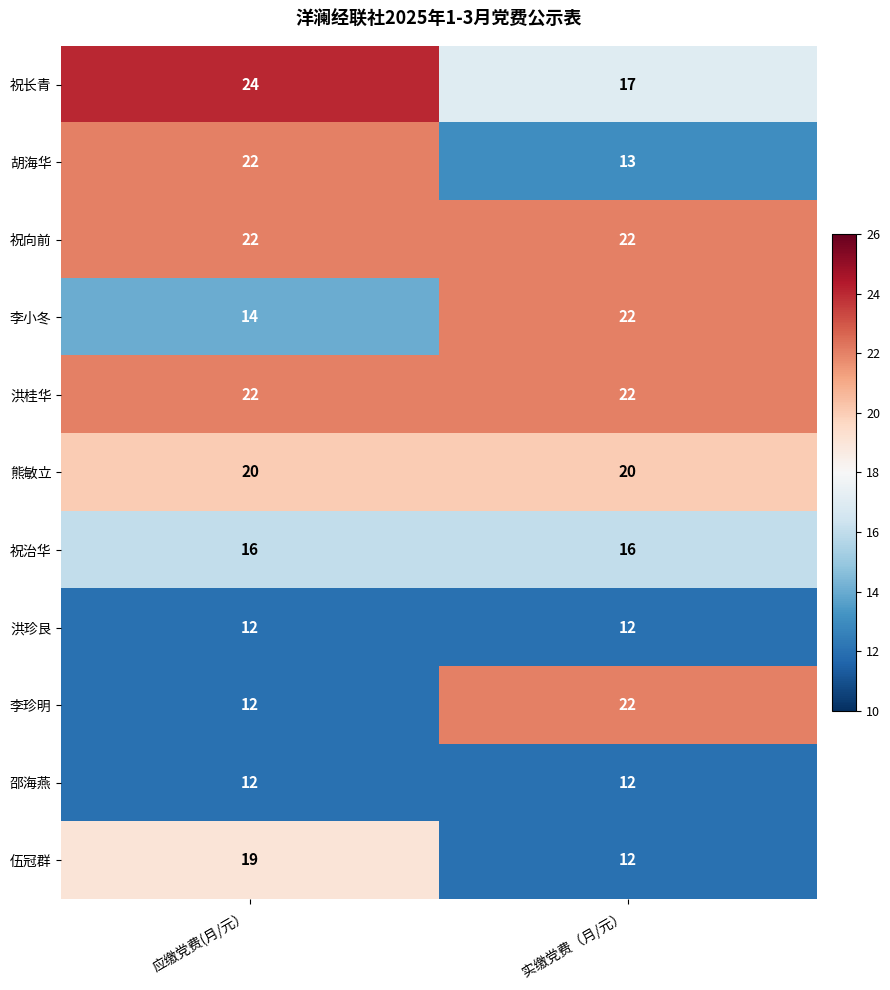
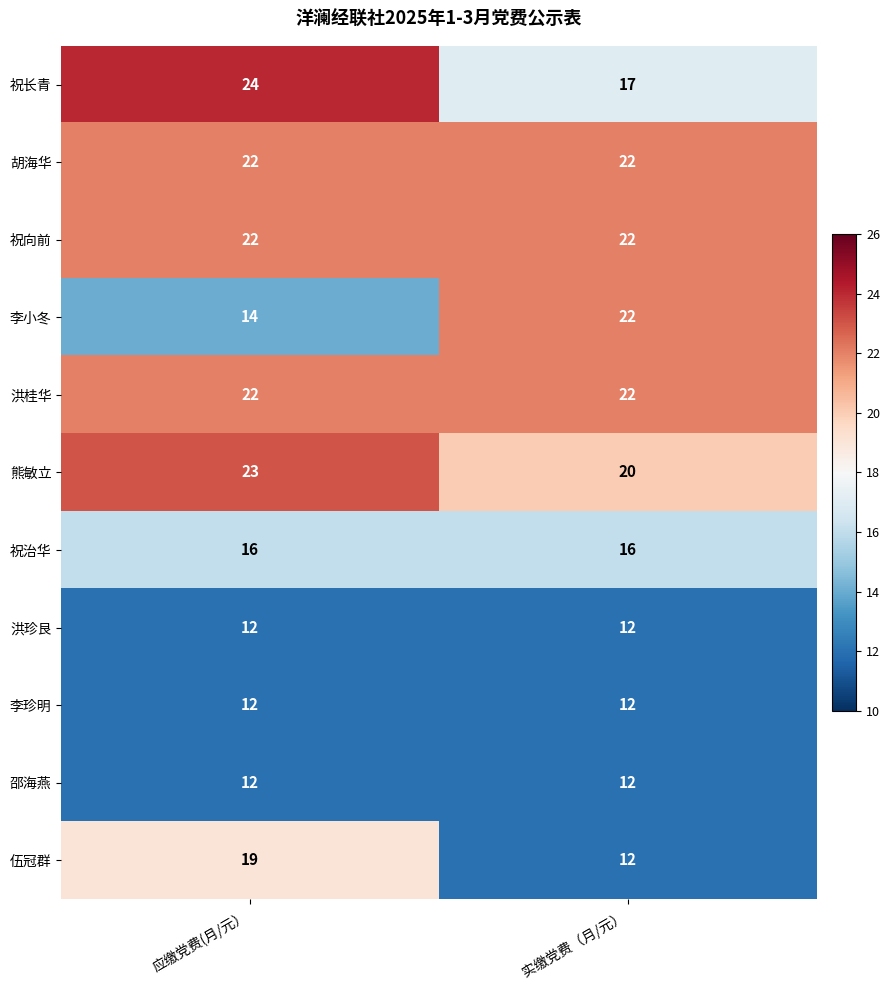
  {
    "祝长青": {
      "应缴党费(月/元）": 24,
      "实缴党费（月/元）": 17
    },
    "胡海华": {
      "应缴党费(月/元）": 22,
-     "实缴党费（月/元）": 13
+     "实缴党费（月/元）": 22
    },
    "祝向前": {
      "应缴党费(月/元）": 22,
      "实缴党费（月/元）": 22
    },
    "李小冬": {
      "应缴党费(月/元）": 14,
      "实缴党费（月/元）": 22
    },
    "洪桂华": {
      "应缴党费(月/元）": 22,
      "实缴党费（月/元）": 22
    },
    "熊敏立": {
-     "应缴党费(月/元）": 20,
+     "应缴党费(月/元）": 23,
      "实缴党费（月/元）": 20
    },
    "祝治华": {
      "应缴党费(月/元）": 16,
      "实缴党费（月/元）": 16
    },
    "洪珍艮": {
      "应缴党费(月/元）": 12,
      "实缴党费（月/元）": 12
    },
    "李珍明": {
      "应缴党费(月/元）": 12,
-     "实缴党费（月/元）": 22
+     "实缴党费（月/元）": 12
    },
    "邵海燕": {
      "应缴党费(月/元）": 12,
      "实缴党费（月/元）": 12
    },
    "伍冠群": {
      "应缴党费(月/元）": 19,
      "实缴党费（月/元）": 12
    }
  }
